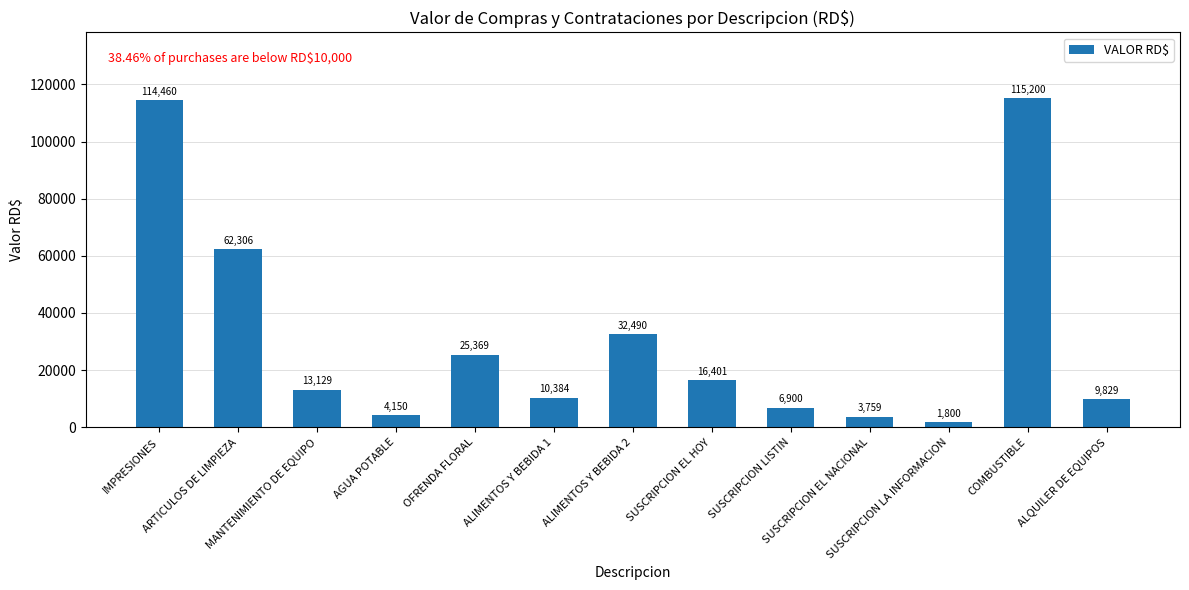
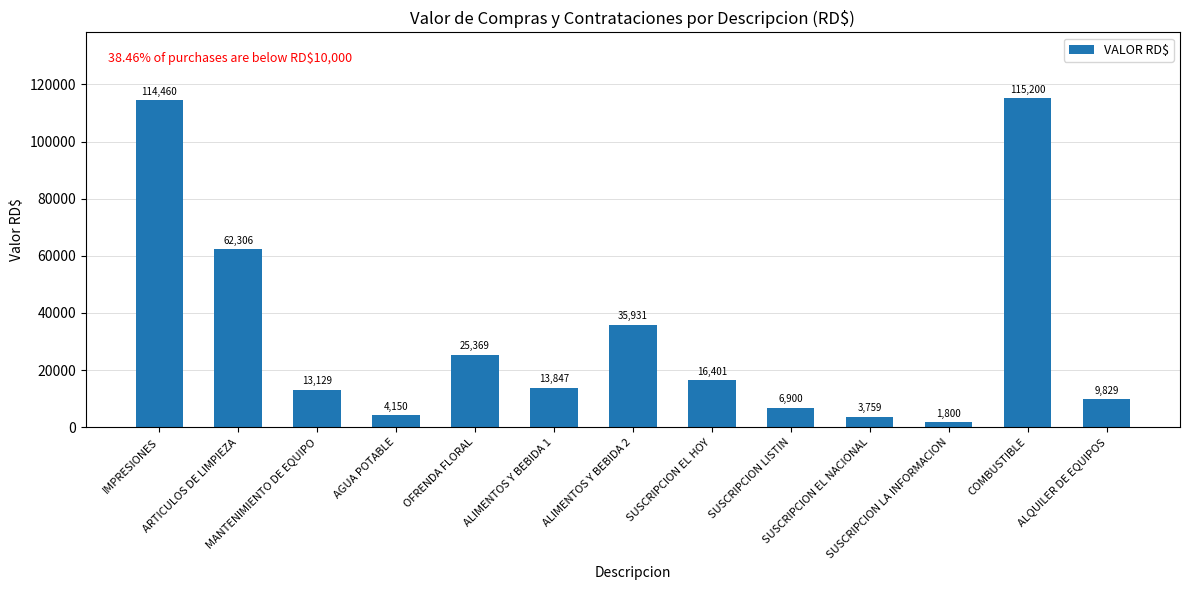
  {
    "IMPRESIONES": "114,460",
    "ARTICULOS DE LIMPIEZA": "62,306",
    "AGUA POTABLE": "4,150",
    "OFRENDA FLORAL": "25,369",
-   "ALIMENTOS Y BEBIDA 1": "10,384",
-   "ALIMENTOS Y BEBIDA 2": "32,490",
+   "ALIMENTOS Y BEBIDA 1": "13,847",
+   "ALIMENTOS Y BEBIDA 2": "35,931",
    "SUSCRIPCION EL HOY": "16,401",
    "SUSCRIPCION LISTIN": "6,900",
    "SUSCRIPCION EL NACIONAL": "3,759",
    "SUSCRIPCION LA INFORMACION": "1,800",
    "COMBUSTIBLE": "115,200",
    "ALQUILER DE EQUIPOS": "9,829"
  }
